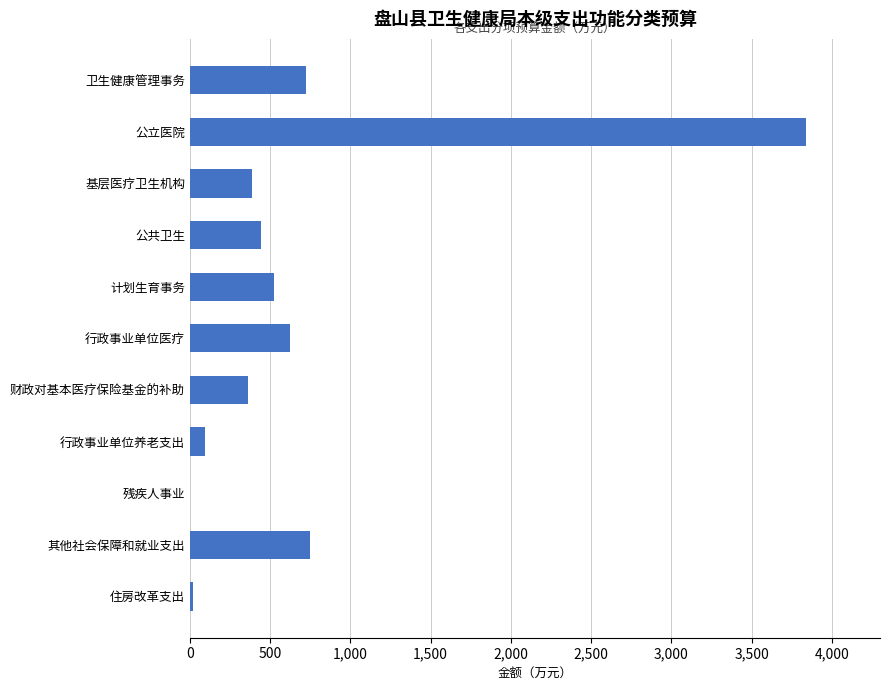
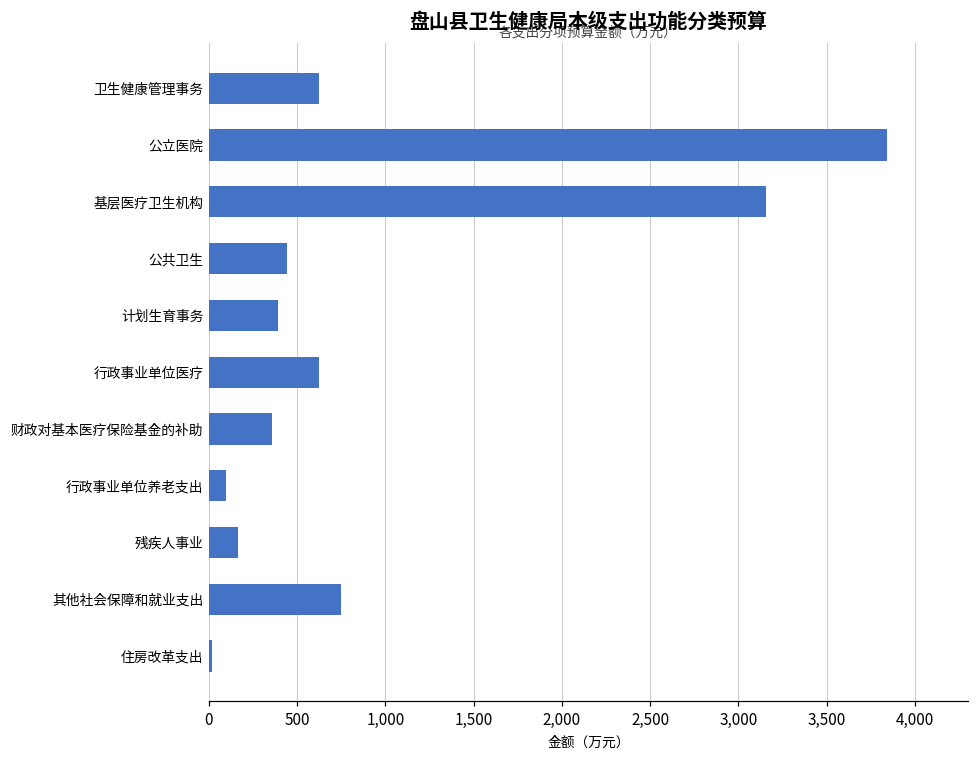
  {
-   "卫生健康管理事务": "720",
+   "卫生健康管理事务": "620",
    "公立医院": "3,840",
-   "基层医疗卫生机构": "390",
+   "基层医疗卫生机构": "3,160",
    "公共卫生": "440",
-   "计划生育事务": "520",
+   "计划生育事务": "390",
    "行政事业单位医疗": "620",
    "财政对基本医疗保险基金的补助": "360",
    "行政事业单位养老支出": "100",
-   "残疾人事业": "0",
+   "残疾人事业": "170",
    "其他社会保障和就业支出": "750",
    "住房改革支出": "20"
  }
